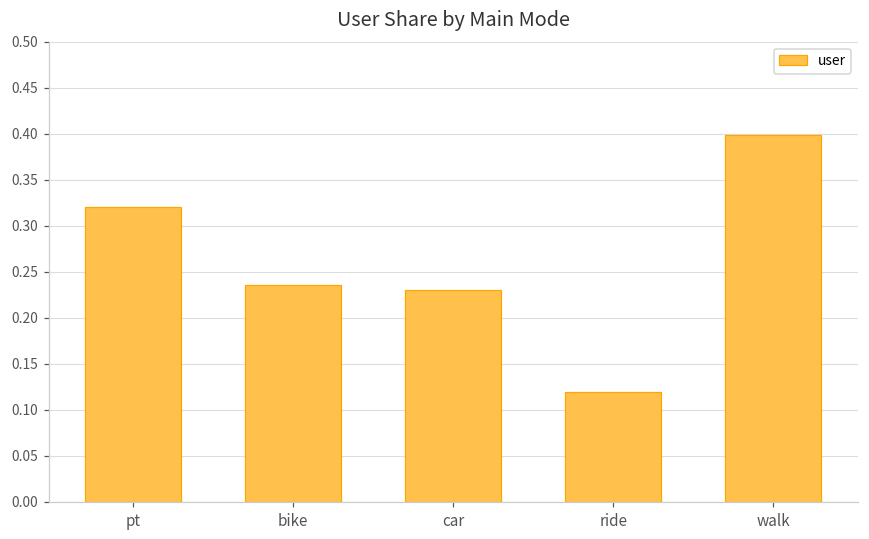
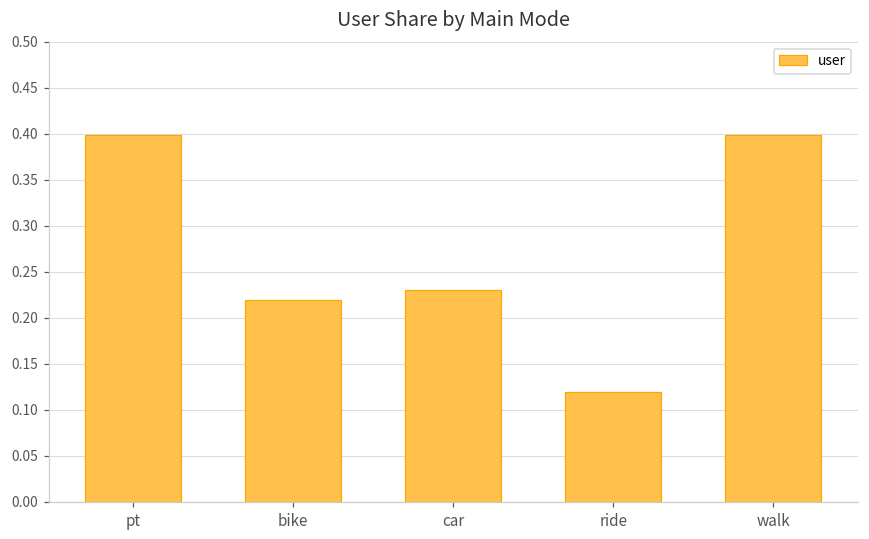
  {
-   "pt": 0.32,
-   "bike": 0.24,
+   "pt": 0.40,
+   "bike": 0.22,
    "car": 0.23,
    "ride": 0.12,
    "walk": 0.40
  }
